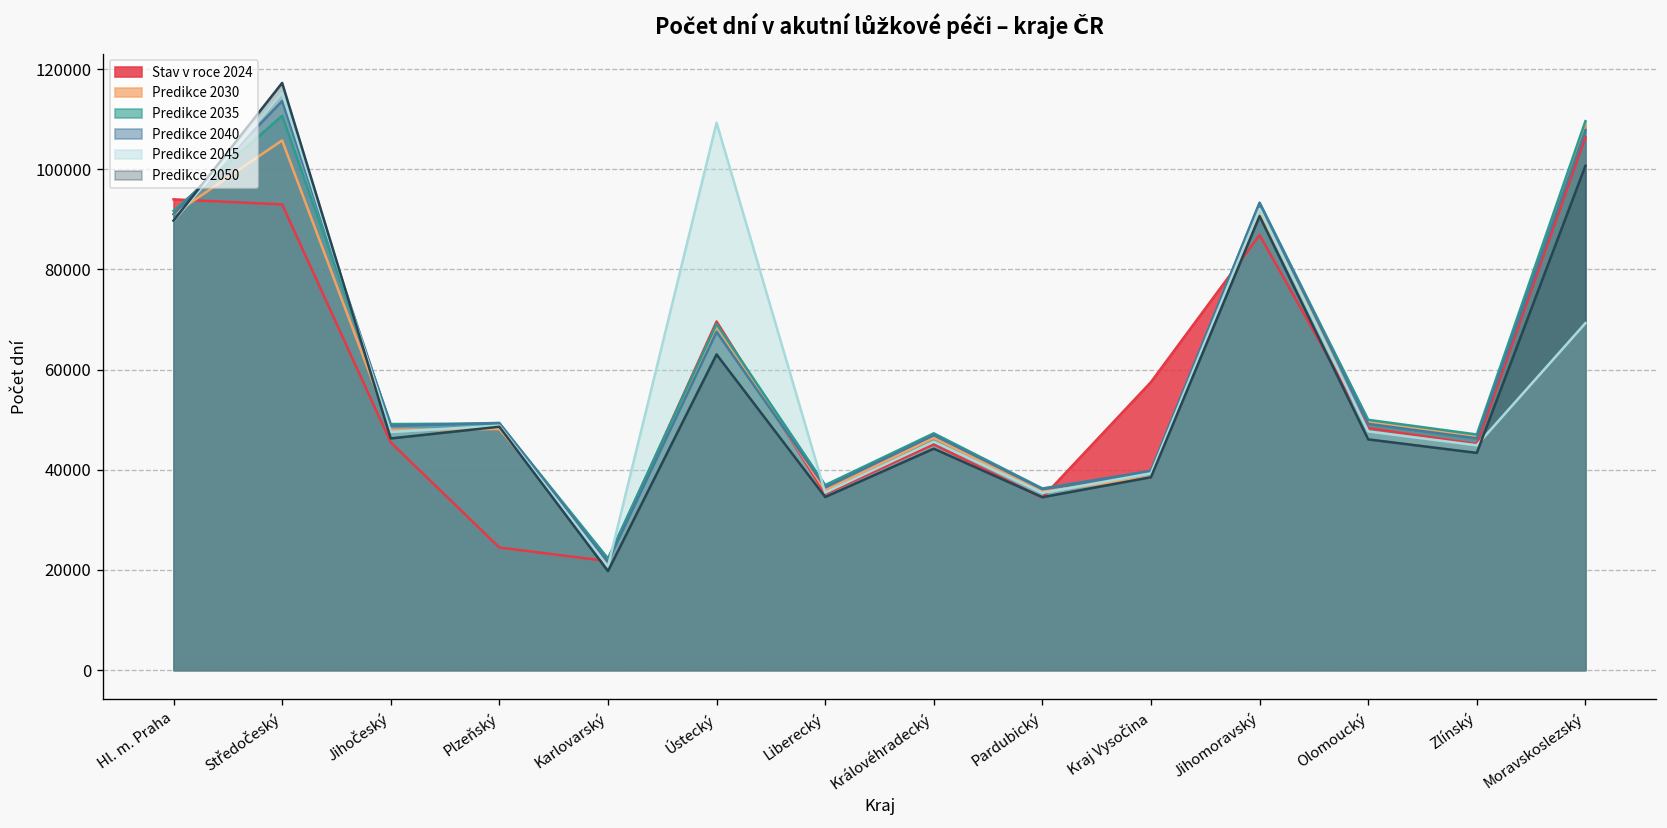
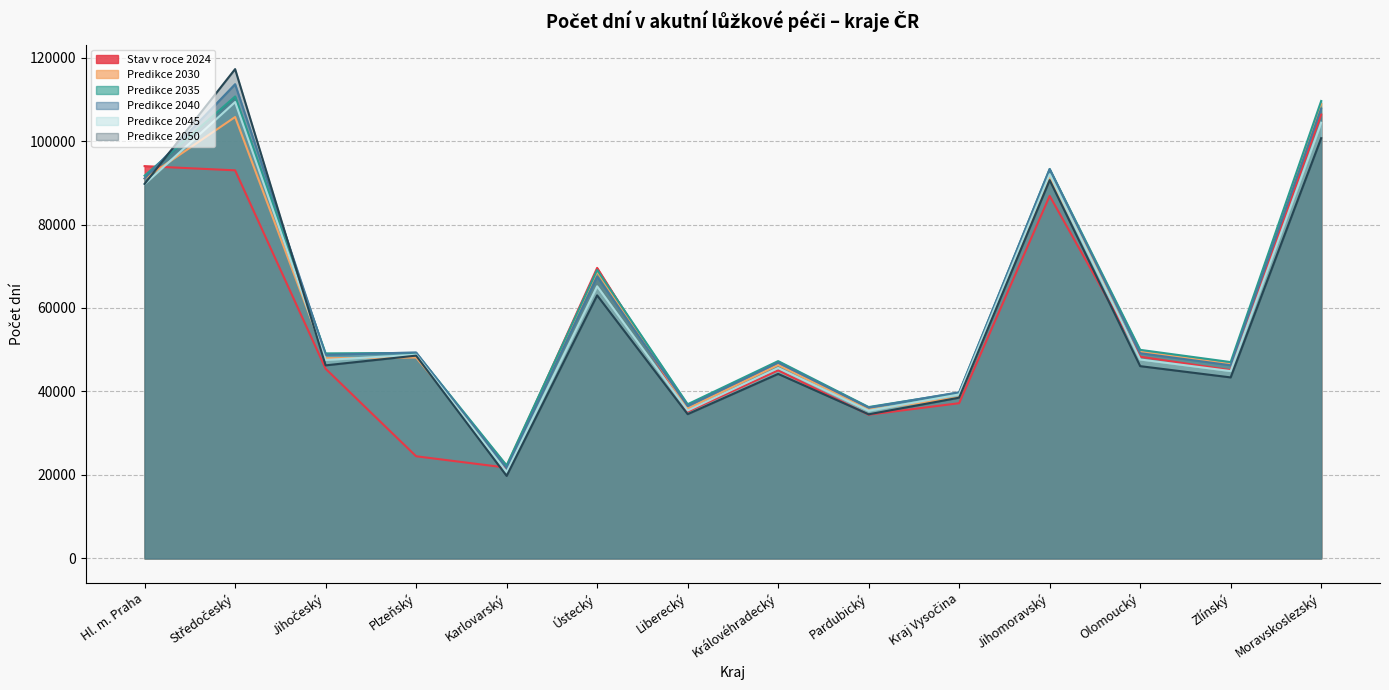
  {
    "Stav v roce 2024": {
      "Hl. m. Praha": 94000,
      "Středočeský": 93000,
      "Jihočeský": 45000,
      "Plzeňský": 24000,
-     "Kraj Vysočina": 58000,
+     "Kraj Vysočina": 37000,
      "Jihomoravský": 87000,
      "Olomoucký": 48000,
      "Moravskoslezský": 106000
    },
    "Predikce 2030": {
      "Středočeský": 106000,
      "Moravskoslezský": 109000
    },
    "Predikce 2045": {
-     "Středočeský": 115000,
+     "Středočeský": 109000,
      "Karlovarský": 21000,
-     "Ústecký": 109000,
+     "Ústecký": 65000,
      "Olomoucký": 48000,
-     "Moravskoslezský": 69000
+     "Moravskoslezský": 104000
    }
  }
